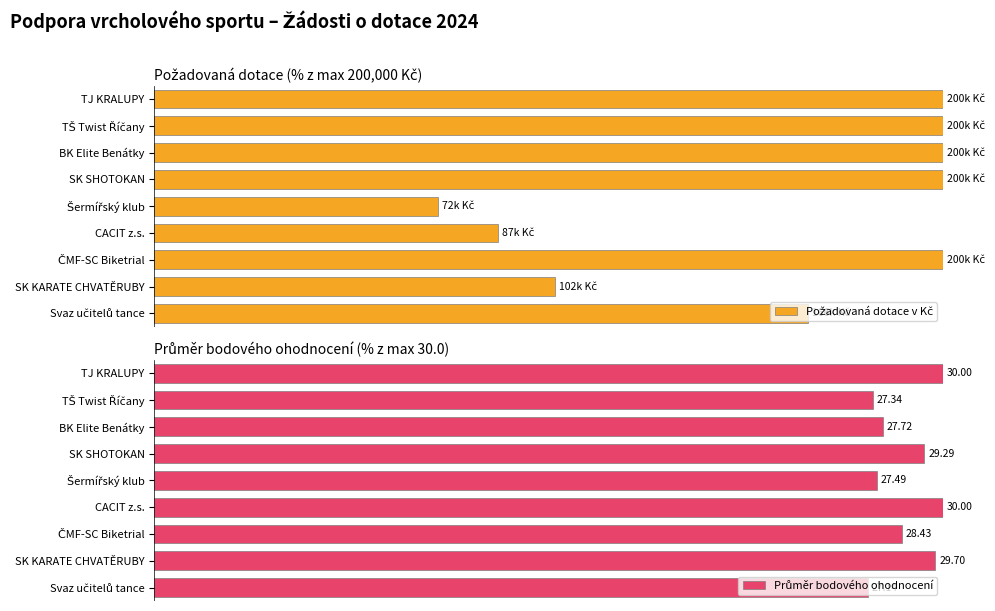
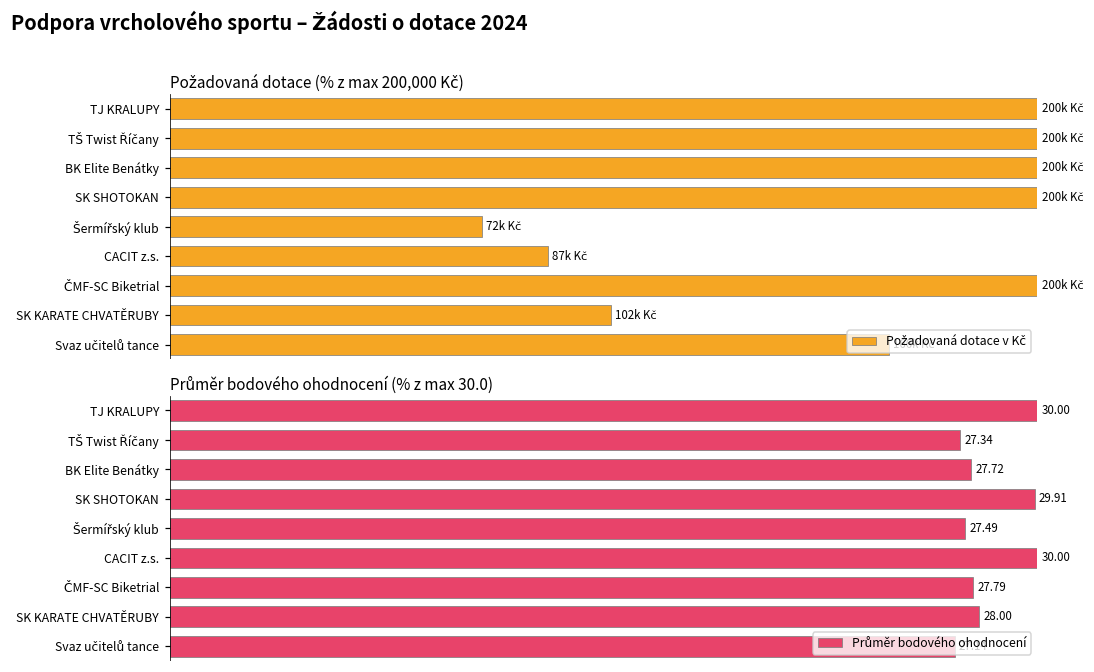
  {
    "Průměr bodového ohodnocení (% z max 30.0)": {
-     "SK SHOTOKAN": 29.29,
-     "ČMF-SC Biketrial": 28.43,
-     "SK KARATE CHVATĚRUBY": 29.70
+     "SK SHOTOKAN": 29.91,
+     "ČMF-SC Biketrial": 27.79,
+     "SK KARATE CHVATĚRUBY": 28.00
    }
  }
